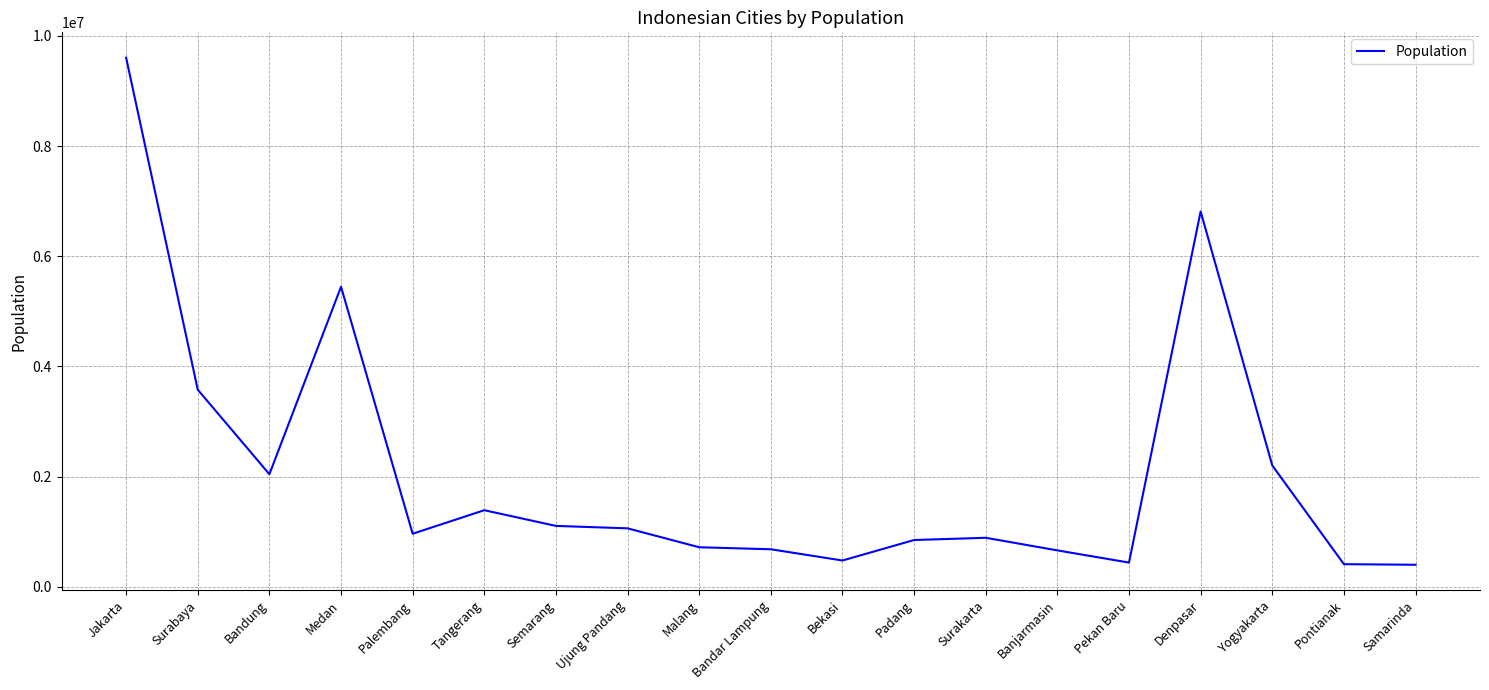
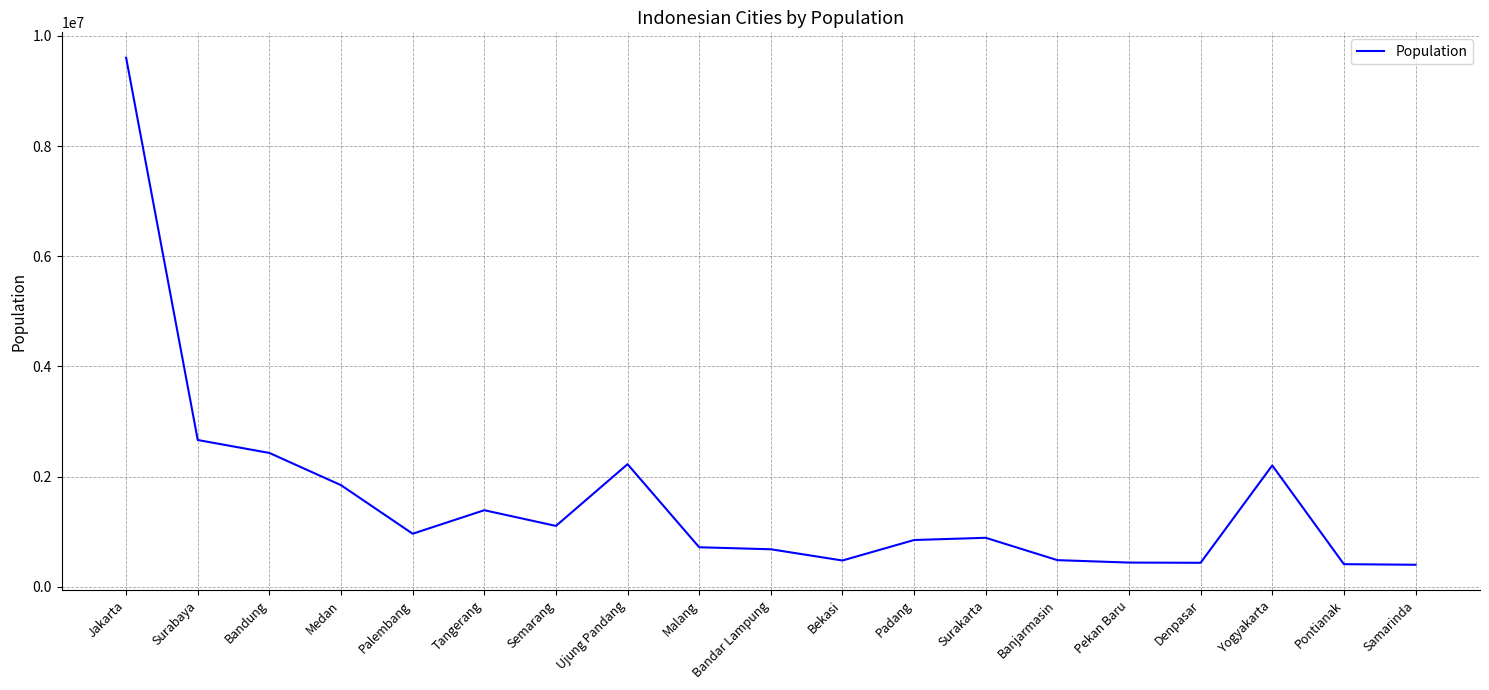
  {
    "Jakarta": 9600000,
-   "Surabaya": 3600000,
-   "Bandung": 2000000,
-   "Medan": 5400000,
+   "Surabaya": 2700000,
+   "Bandung": 2400000,
+   "Medan": 1800000,
    "Palembang": 1000000,
    "Tangerang": 1400000,
    "Semarang": 1100000,
-   "Ujung Pandang": 1100000,
+   "Ujung Pandang": 2200000,
    "Malang": 700000,
    "Bandar Lampung": 700000,
    "Bekasi": 500000,
    "Padang": 800000,
    "Surakarta": 900000,
-   "Banjarmasin": 700000,
+   "Banjarmasin": 500000,
    "Pekan Baru": 400000,
-   "Denpasar": 6800000,
+   "Denpasar": 400000,
    "Yogyakarta": 2200000,
    "Pontianak": 400000,
    "Samarinda": 400000
  }
